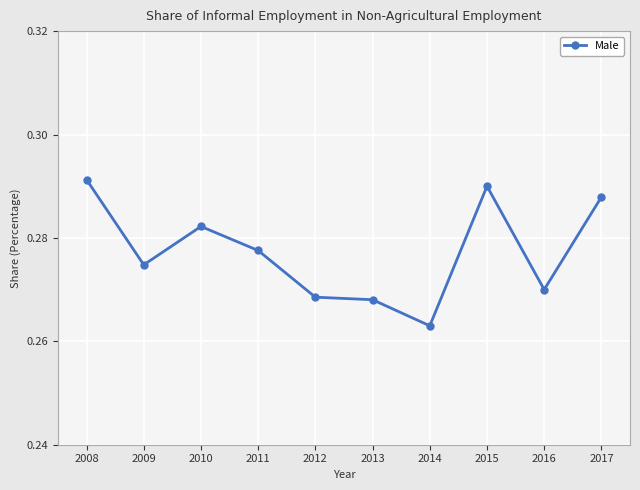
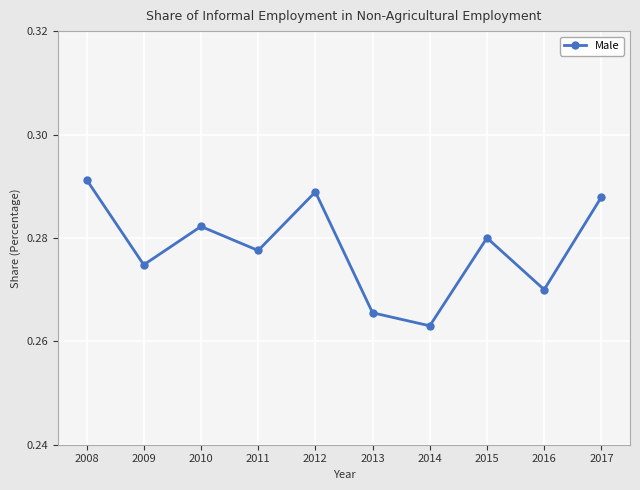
  {
    "2008": 0.291,
    "2009": 0.275,
    "2010": 0.282,
    "2011": 0.278,
-   "2012": 0.269,
-   "2013": 0.268,
+   "2012": 0.289,
+   "2013": 0.266,
    "2014": 0.263,
-   "2015": 0.29,
+   "2015": 0.28,
    "2016": 0.270,
    "2017": 0.288
  }
